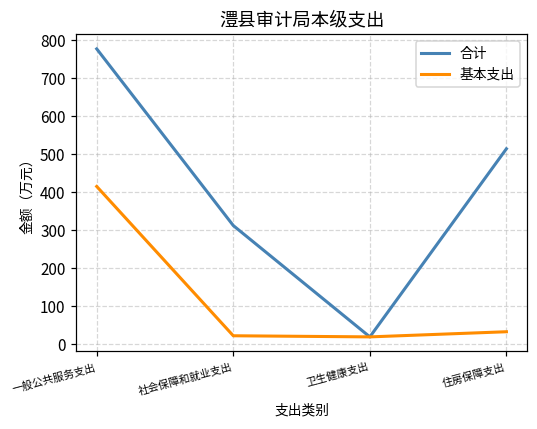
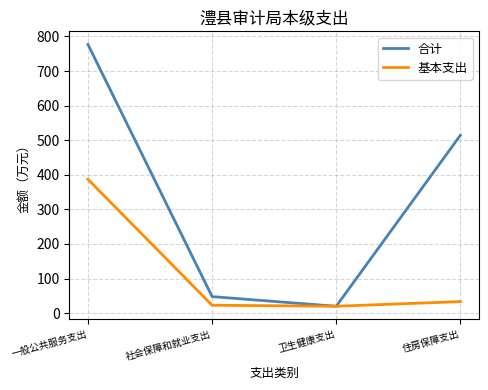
  {
    "合计": {
      "一般公共服务支出": 780,
-     "社会保障和就业支出": 310,
+     "社会保障和就业支出": 50,
      "住房保障支出": 510
    },
    "基本支出": {
-     "一般公共服务支出": 420,
+     "一般公共服务支出": 390,
      "社会保障和就业支出": 20,
      "住房保障支出": 30
    }
  }
